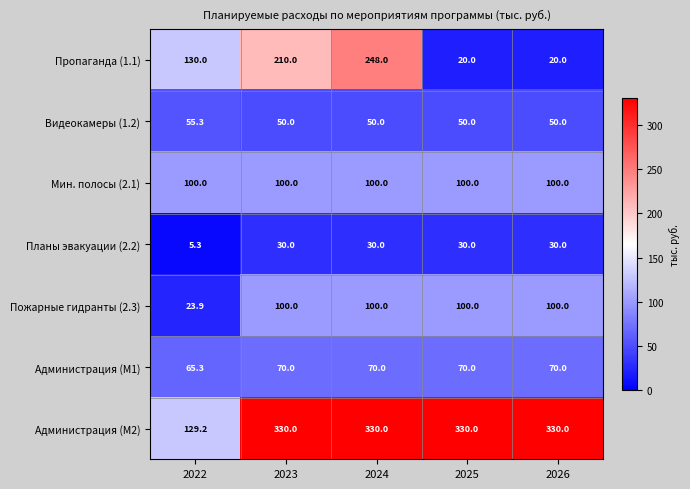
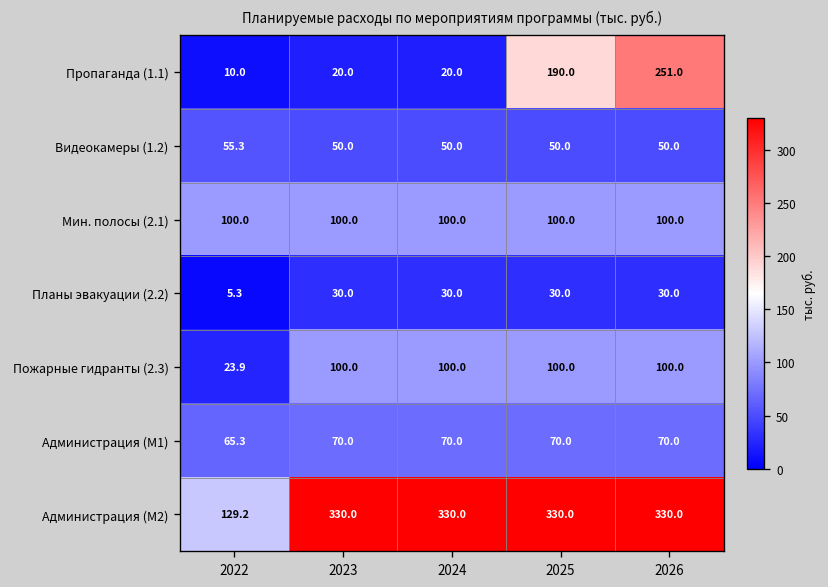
  {
    "Пропаганда (1.1)": {
-     "2022": 130.0,
-     "2023": 210.0,
-     "2024": 248.0,
-     "2025": 20.0,
-     "2026": 20.0
+     "2022": 10.0,
+     "2023": 20.0,
+     "2024": 20.0,
+     "2025": 190.0,
+     "2026": 251.0
    },
    "Видеокамеры (1.2)": {
      "2022": 55.3,
      "2023": 50.0,
      "2024": 50.0,
      "2025": 50.0,
      "2026": 50.0
    },
    "Мин. полосы (2.1)": {
      "2022": 100.0,
      "2023": 100.0,
      "2024": 100.0,
      "2025": 100.0,
      "2026": 100.0
    },
    "Планы эвакуации (2.2)": {
      "2022": 5.3,
      "2023": 30.0,
      "2024": 30.0,
      "2025": 30.0,
      "2026": 30.0
    },
    "Пожарные гидранты (2.3)": {
      "2022": 23.9,
      "2023": 100.0,
      "2024": 100.0,
      "2025": 100.0,
      "2026": 100.0
    },
    "Администрация (М1)": {
      "2022": 65.3,
      "2023": 70.0,
      "2024": 70.0,
      "2025": 70.0,
      "2026": 70.0
    },
    "Администрация (М2)": {
      "2022": 129.2,
      "2023": 330.0,
      "2024": 330.0,
      "2025": 330.0,
      "2026": 330.0
    }
  }
